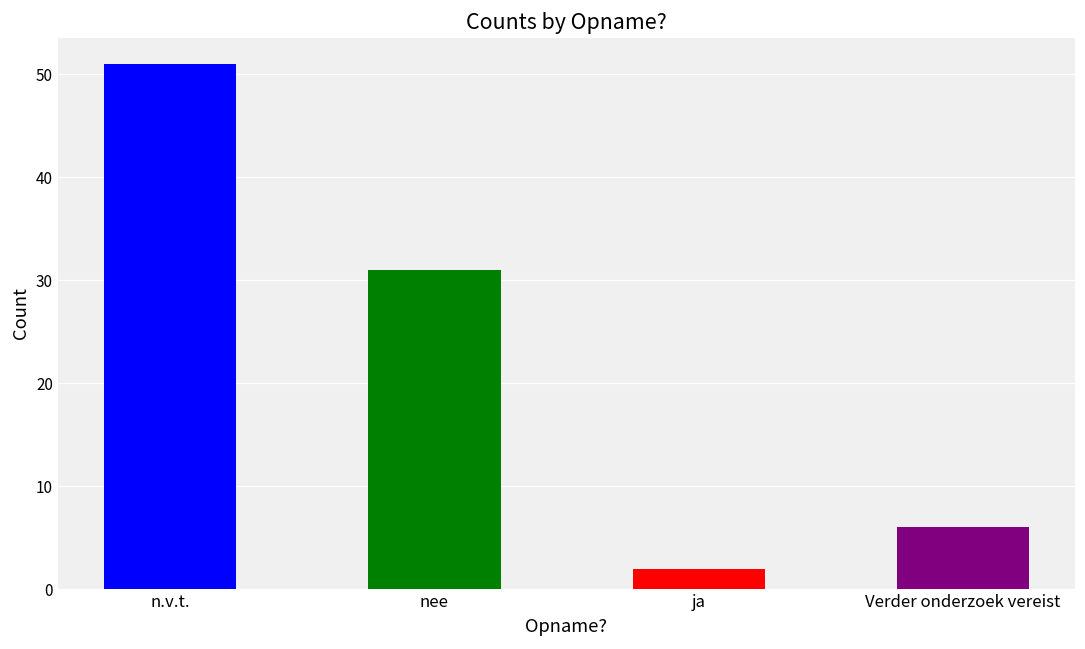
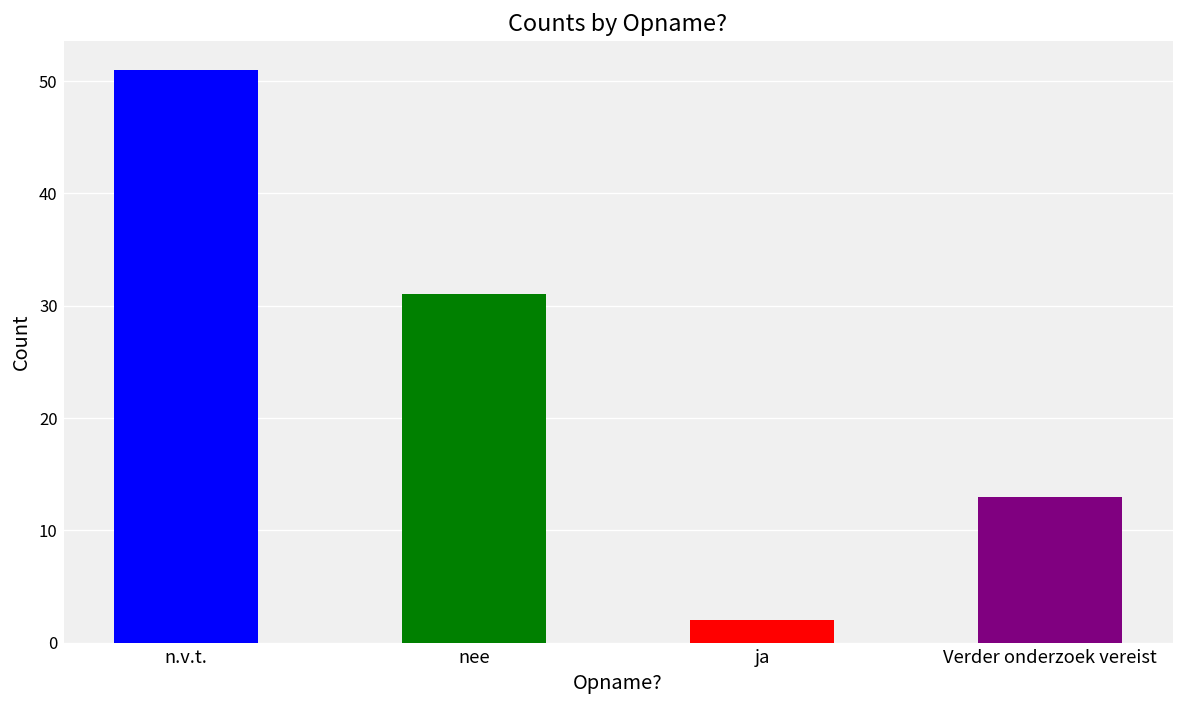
  {
    "n.v.t.": 51,
    "nee": 31,
    "ja": 2,
-   "Verder onderzoek vereist": 6
+   "Verder onderzoek vereist": 13
  }
